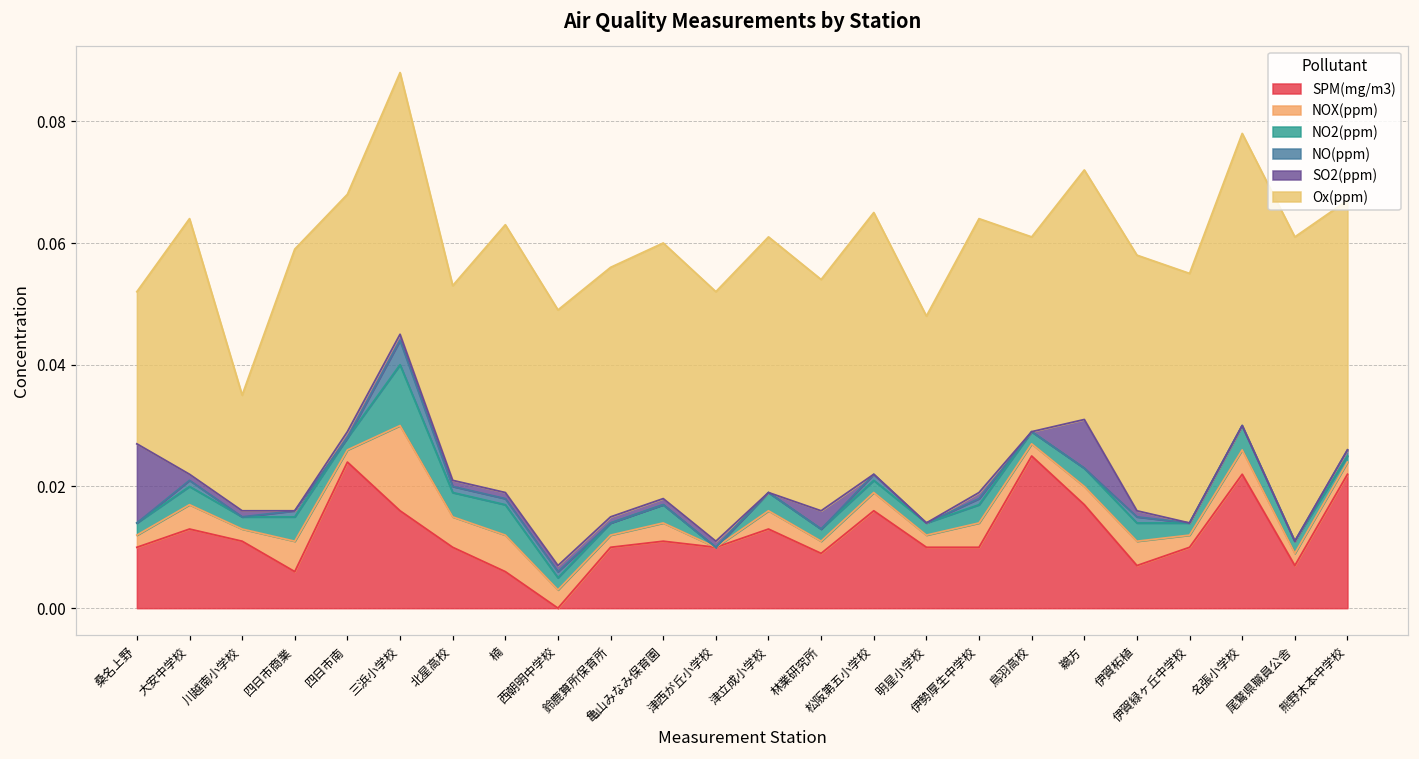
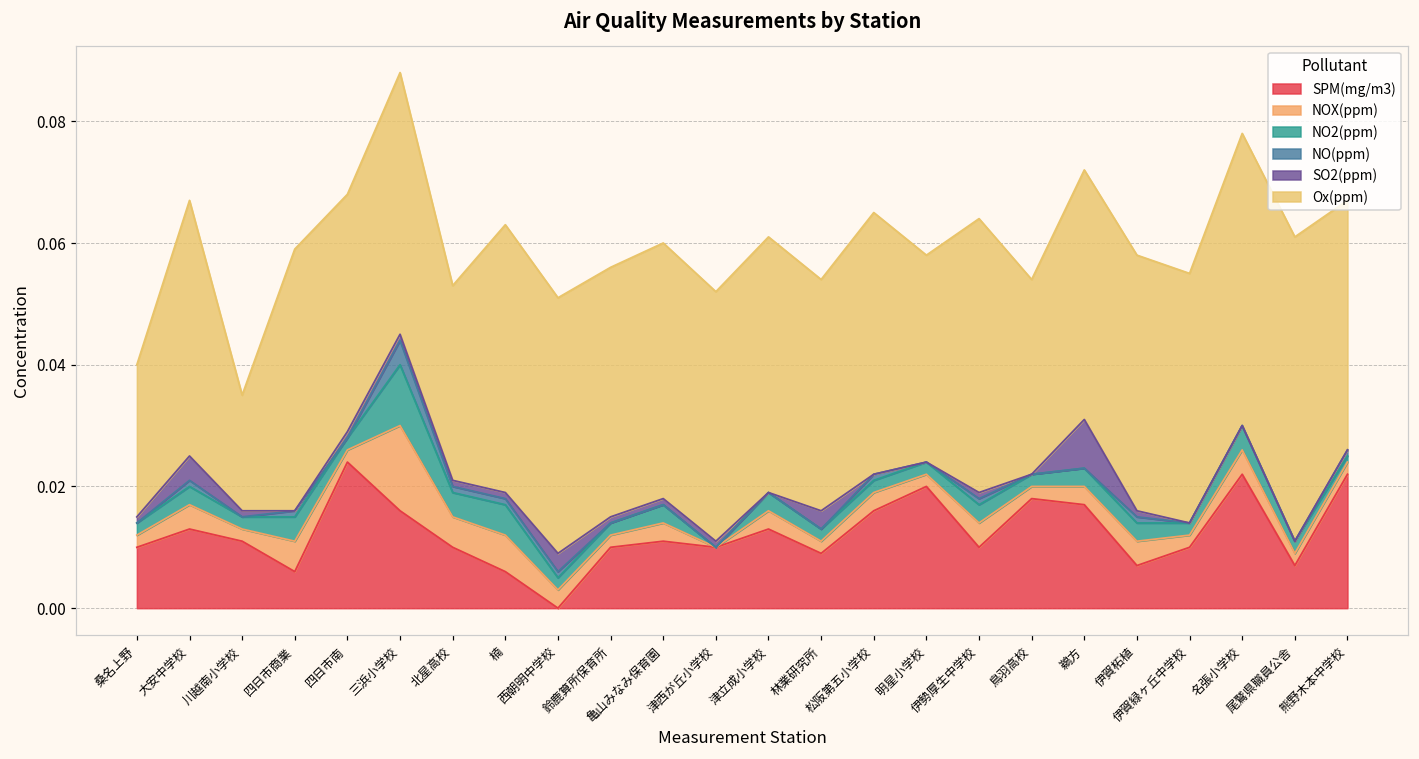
  {
    "SPM(mg/m3)": {
      "桑名上野": 0.010,
      "大安中学校": 0.013,
      "川越南小学校": 0.011,
      "四日市商業": 0.006,
      "四日市南": 0.024,
      "三浜小学校": 0.016,
      "北星高校": 0.010,
      "楠": 0.006,
      "西朝明中学校": 0.000,
      "鈴鹿算所保育所": 0.010,
      "亀山みなみ保育園": 0.011,
      "津立成小学校": 0.013,
      "林業研究所": 0.009,
      "松阪第五小学校": 0.016,
-     "明星小学校": 0.01,
+     "明星小学校": 0.02,
      "伊勢厚生中学校": 0.010,
-     "鳥羽高校": 0.025,
+     "鳥羽高校": 0.018,
      "鵜方": 0.017,
      "伊賀柘植": 0.007,
      "伊賀緑ヶ丘中学校": 0.010,
      "名張小学校": 0.022,
      "尾鷲県職員公舎": 0.007,
      "熊野木本中学校": 0.022
    },
    "SO2(ppm)": {
-     "桑名上野": 0.013,
-     "大安中学校": 0.001,
+     "桑名上野": 0.001,
+     "大安中学校": 0.004,
      "川越南小学校": 0.001,
      "四日市南": 0.001,
      "三浜小学校": 0.001,
      "北星高校": 0.001,
      "楠": 0.001,
-     "西朝明中学校": 0.001,
+     "西朝明中学校": 0.003,
      "鈴鹿算所保育所": 0.001,
      "亀山みなみ保育園": 0.001,
      "津西が丘小学校": 0.001,
      "林業研究所": 0.003,
      "伊勢厚生中学校": 0.001,
      "鵜方": 0.008,
      "伊賀柘植": 0.001
    }
  }
